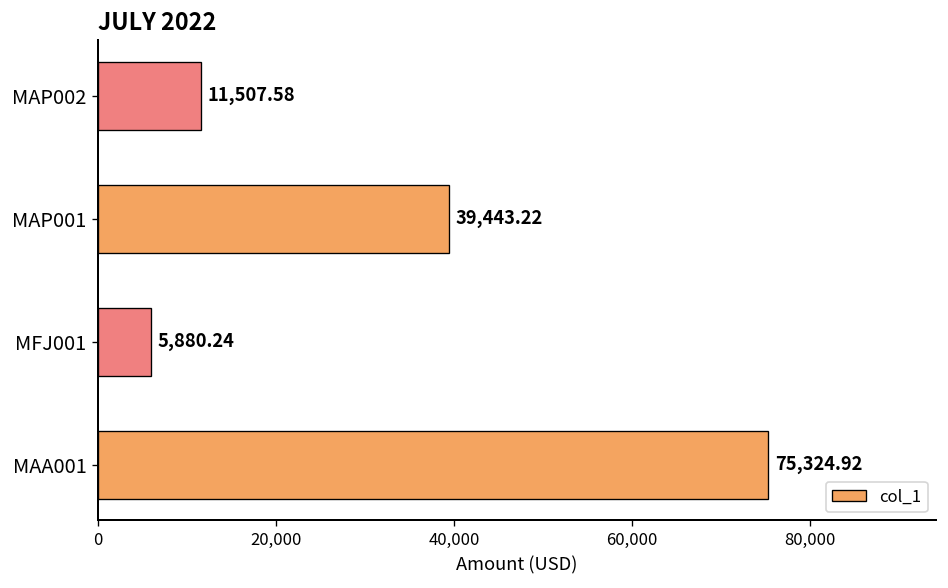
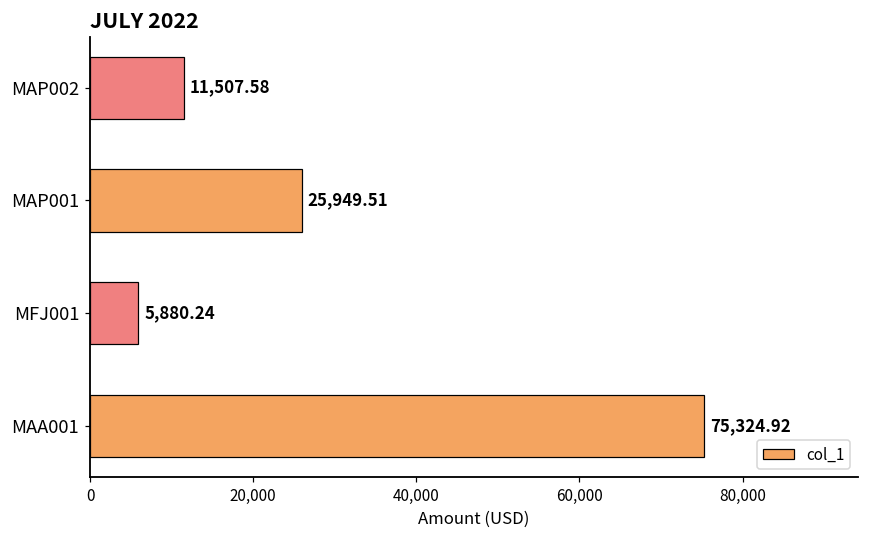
  {
    "MAP002": "11,507.58",
-   "MAP001": "39,443.22",
+   "MAP001": "25,949.51",
    "MFJ001": "5,880.24",
    "MAA001": "75,324.92"
  }
